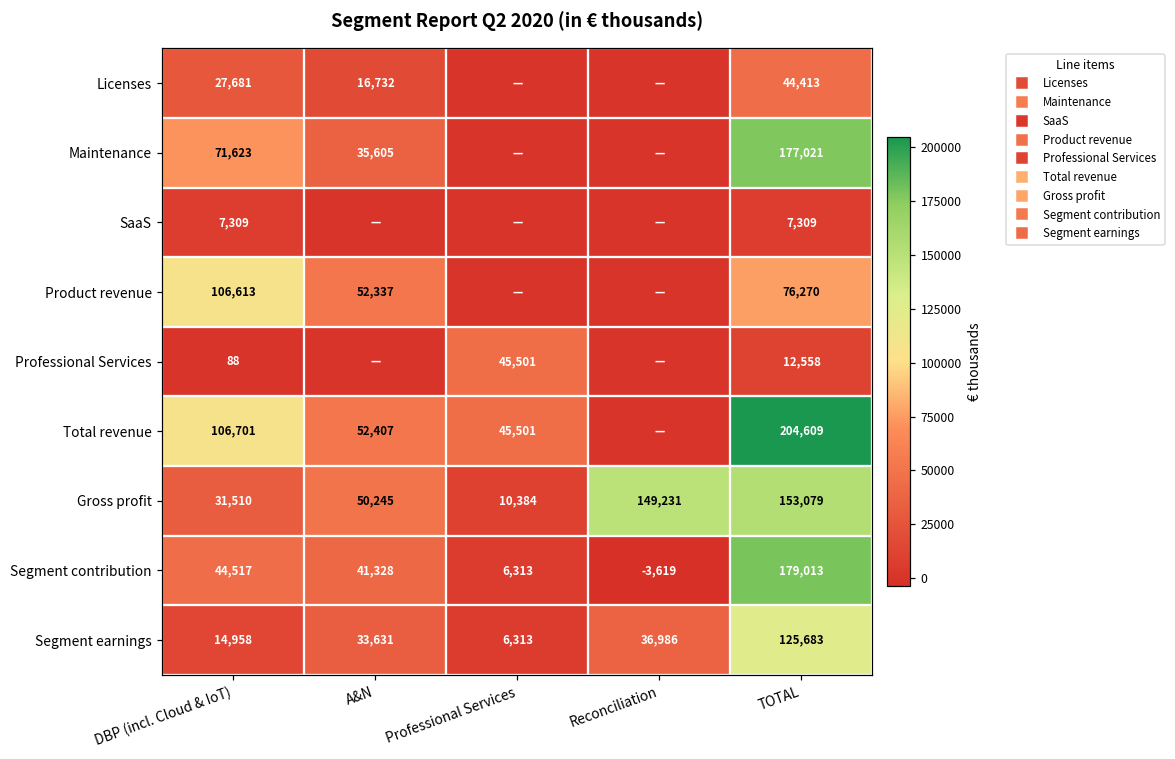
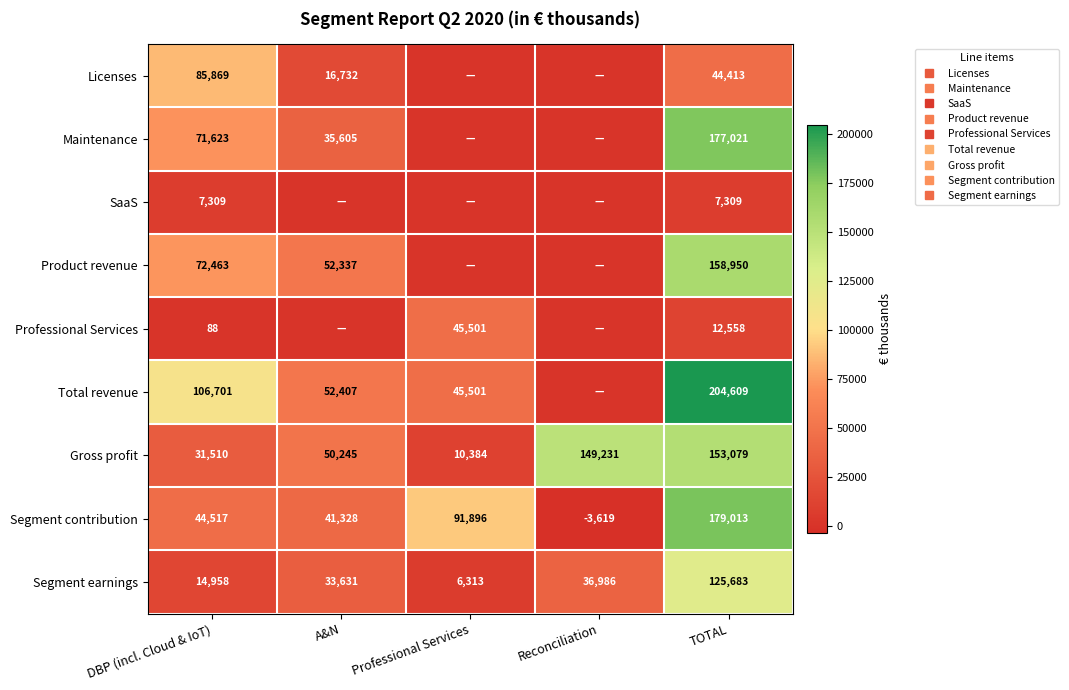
  {
    "Licenses": {
-     "DBP (incl. Cloud & IoT)": "27,681",
+     "DBP (incl. Cloud & IoT)": "85,869",
      "A&N": "16,732",
      "TOTAL": "44,413"
    },
    "Maintenance": {
      "DBP (incl. Cloud & IoT)": "71,623",
      "A&N": "35,605",
      "TOTAL": "177,021"
    },
    "SaaS": {
      "DBP (incl. Cloud & IoT)": "7,309",
      "TOTAL": "7,309"
    },
    "Product revenue": {
-     "DBP (incl. Cloud & IoT)": "106,613",
+     "DBP (incl. Cloud & IoT)": "72,463",
      "A&N": "52,337",
-     "TOTAL": "76,270"
+     "TOTAL": "158,950"
    },
    "Professional Services": {
      "DBP (incl. Cloud & IoT)": "88",
      "Professional Services": "45,501",
      "TOTAL": "12,558"
    },
    "Total revenue": {
      "DBP (incl. Cloud & IoT)": "106,701",
      "A&N": "52,407",
      "Professional Services": "45,501",
      "TOTAL": "204,609"
    },
    "Gross profit": {
      "DBP (incl. Cloud & IoT)": "31,510",
      "A&N": "50,245",
      "Professional Services": "10,384",
      "Reconciliation": "149,231",
      "TOTAL": "153,079"
    },
    "Segment contribution": {
      "DBP (incl. Cloud & IoT)": "44,517",
      "A&N": "41,328",
-     "Professional Services": "6,313",
+     "Professional Services": "91,896",
      "Reconciliation": "-3,619",
      "TOTAL": "179,013"
    },
    "Segment earnings": {
      "DBP (incl. Cloud & IoT)": "14,958",
      "A&N": "33,631",
      "Professional Services": "6,313",
      "Reconciliation": "36,986",
      "TOTAL": "125,683"
    }
  }
